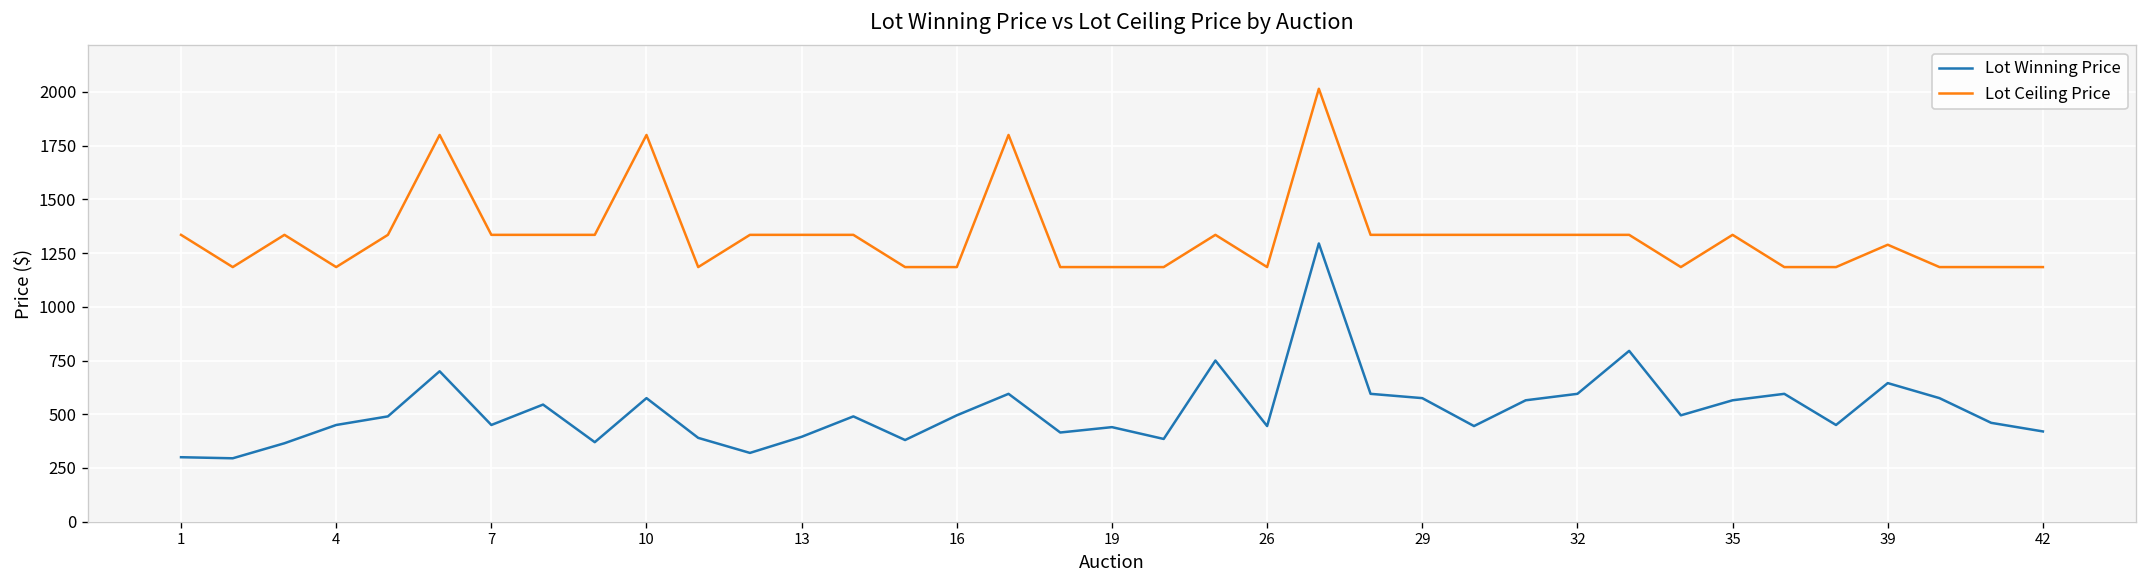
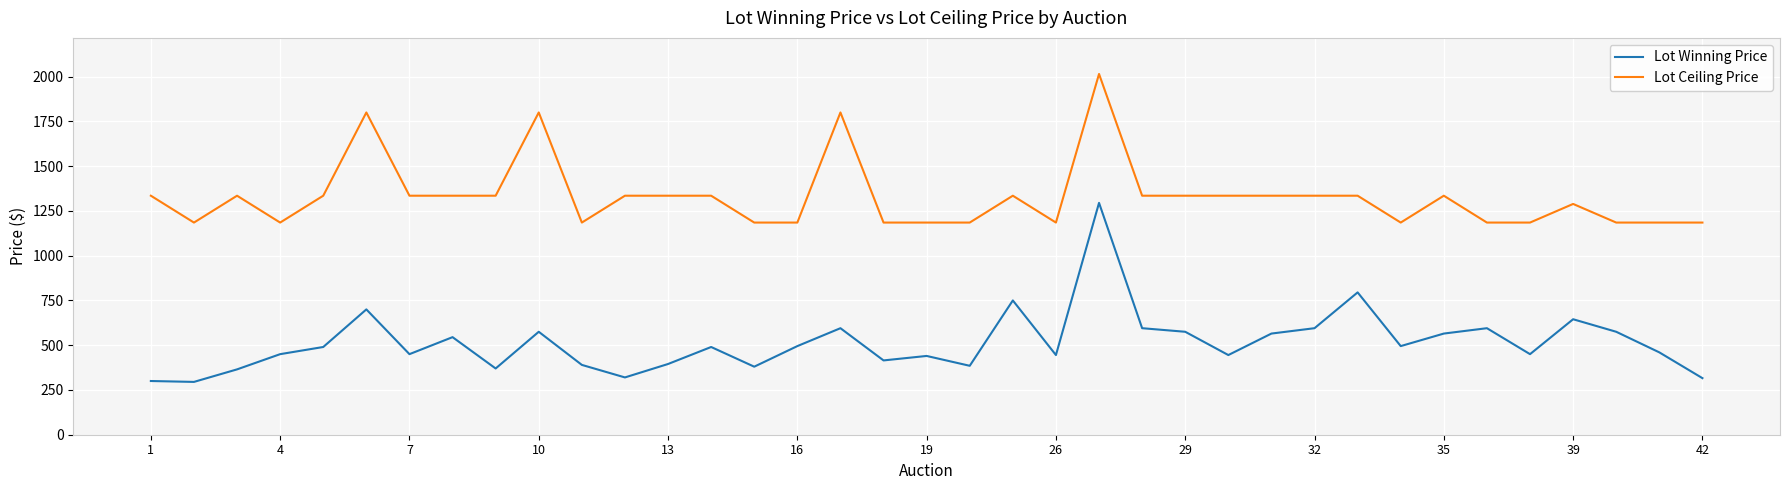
  {
    "Lot Winning Price": {
      "39": 650,
-     "42": 420
+     "42": 320
    },
    "Lot Ceiling Price": {
      "39": 1290,
      "42": 1190
    }
  }
